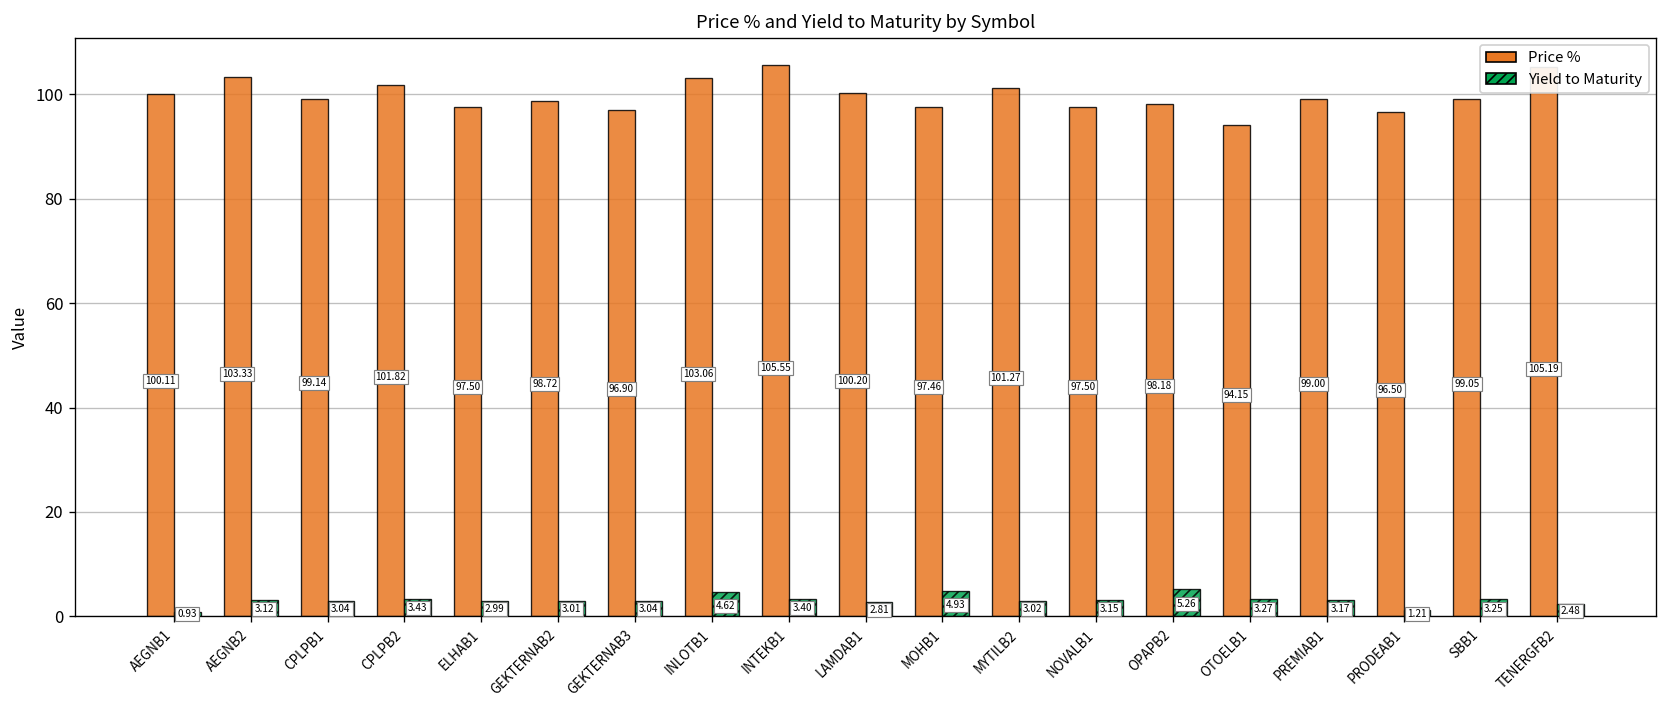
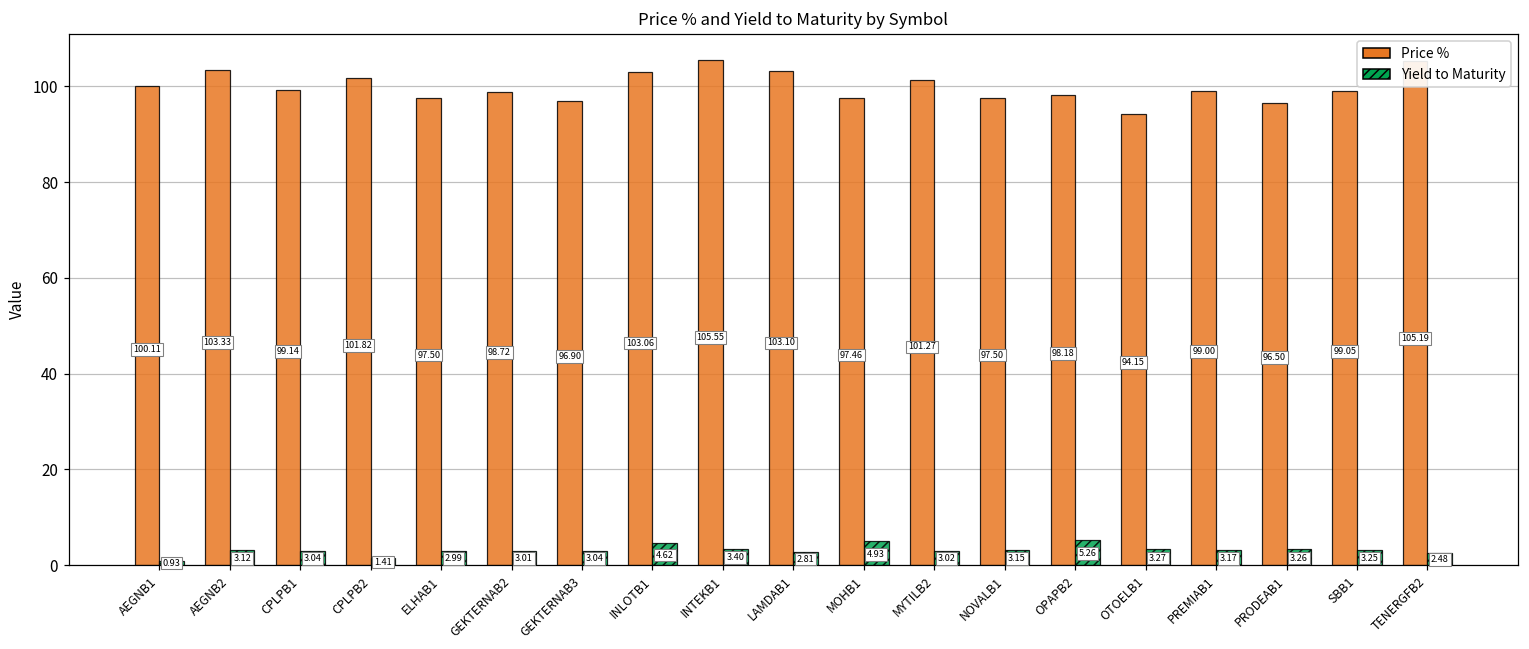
  {
    "Price %": {
-     "LAMDAB1": 100.20
+     "LAMDAB1": 103.10
    },
    "Yield to Maturity": {
-     "CPLPB2": 3.43,
-     "PRODEAB1": 1.21
+     "CPLPB2": 1.41,
+     "PRODEAB1": 3.26
    }
  }
